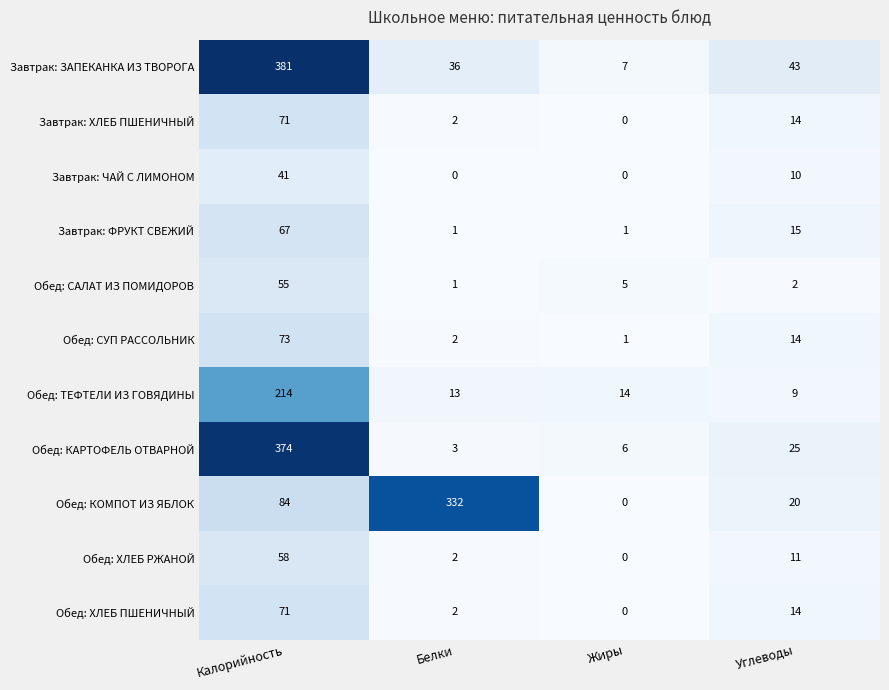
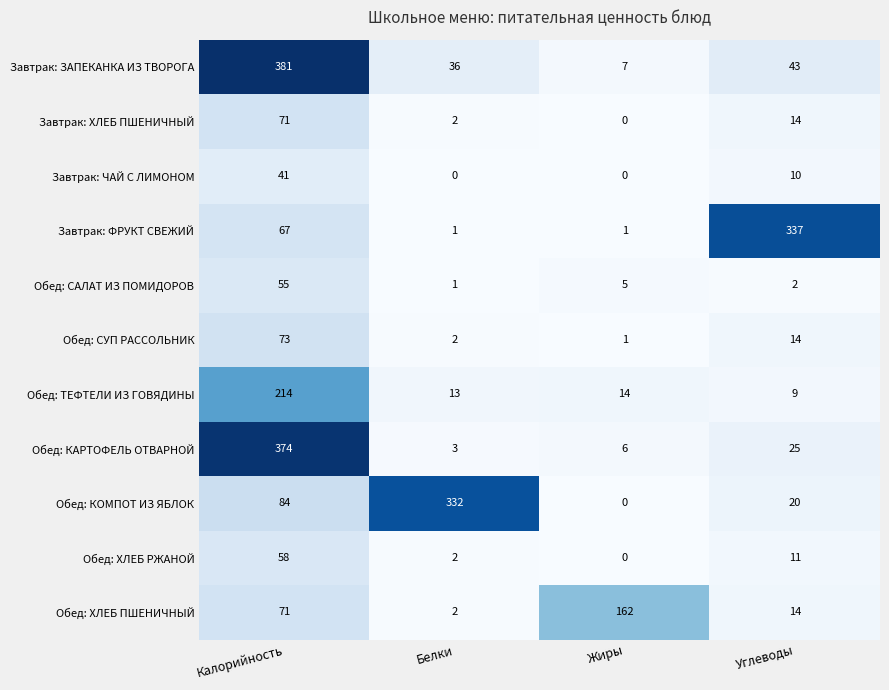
  {
    "Завтрак: ЗАПЕКАНКА ИЗ ТВОРОГА": {
      "Калорийность": 381,
      "Белки": 36,
      "Жиры": 7,
      "Углеводы": 43
    },
    "Завтрак: ХЛЕБ ПШЕНИЧНЫЙ": {
      "Калорийность": 71,
      "Белки": 2,
      "Жиры": 0,
      "Углеводы": 14
    },
    "Завтрак: ЧАЙ С ЛИМОНОМ": {
      "Калорийность": 41,
      "Белки": 0,
      "Жиры": 0,
      "Углеводы": 10
    },
    "Завтрак: ФРУКТ СВЕЖИЙ": {
      "Калорийность": 67,
      "Белки": 1,
      "Жиры": 1,
-     "Углеводы": 15
+     "Углеводы": 337
    },
    "Обед: САЛАТ ИЗ ПОМИДОРОВ": {
      "Калорийность": 55,
      "Белки": 1,
      "Жиры": 5,
      "Углеводы": 2
    },
    "Обед: СУП РАССОЛЬНИК": {
      "Калорийность": 73,
      "Белки": 2,
      "Жиры": 1,
      "Углеводы": 14
    },
    "Обед: ТЕФТЕЛИ ИЗ ГОВЯДИНЫ": {
      "Калорийность": 214,
      "Белки": 13,
      "Жиры": 14,
      "Углеводы": 9
    },
    "Обед: КАРТОФЕЛЬ ОТВАРНОЙ": {
      "Калорийность": 374,
      "Белки": 3,
      "Жиры": 6,
      "Углеводы": 25
    },
    "Обед: КОМПОТ ИЗ ЯБЛОК": {
      "Калорийность": 84,
      "Белки": 332,
      "Жиры": 0,
      "Углеводы": 20
    },
    "Обед: ХЛЕБ РЖАНОЙ": {
      "Калорийность": 58,
      "Белки": 2,
      "Жиры": 0,
      "Углеводы": 11
    },
    "Обед: ХЛЕБ ПШЕНИЧНЫЙ": {
      "Калорийность": 71,
      "Белки": 2,
-     "Жиры": 0,
+     "Жиры": 162,
      "Углеводы": 14
    }
  }
